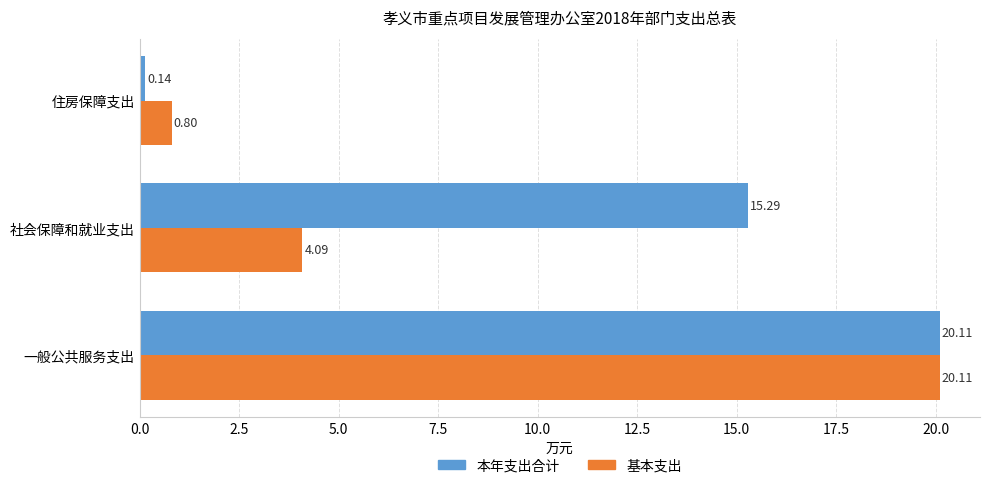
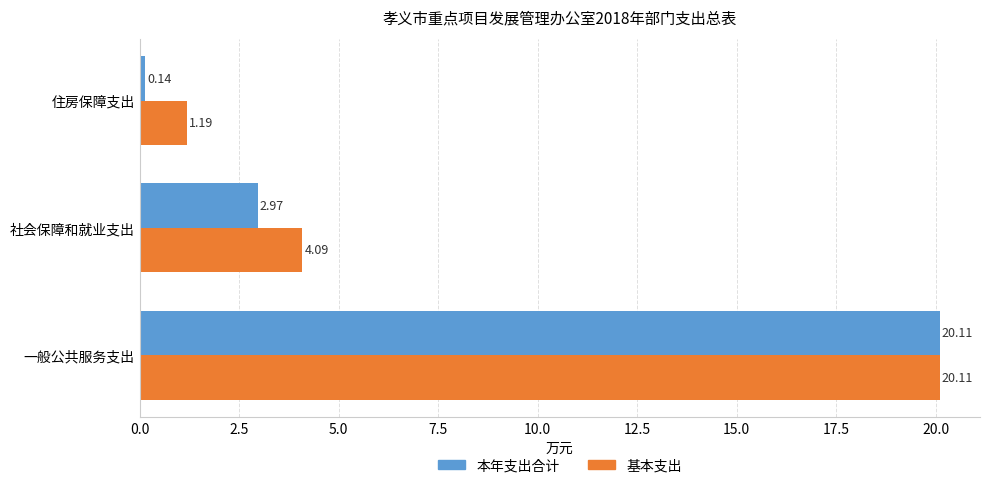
  {
    "本年支出合计": {
      "住房保障支出": 0.14,
-     "社会保障和就业支出": 15.29,
+     "社会保障和就业支出": 2.97,
      "一般公共服务支出": 20.11
    },
    "基本支出": {
-     "住房保障支出": 0.80,
+     "住房保障支出": 1.19,
      "社会保障和就业支出": 4.09,
      "一般公共服务支出": 20.11
    }
  }
